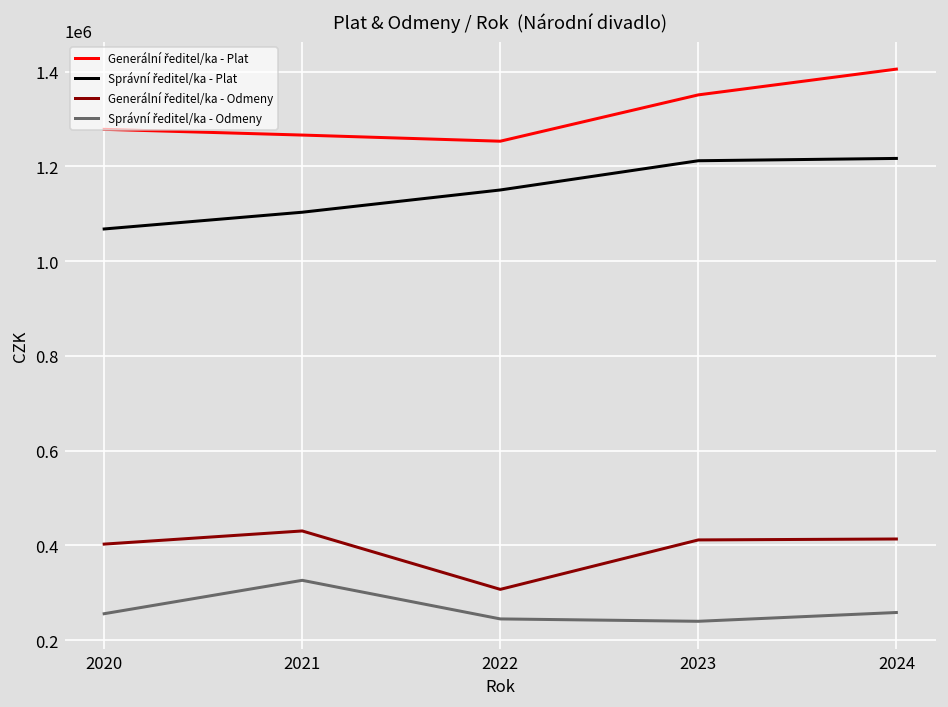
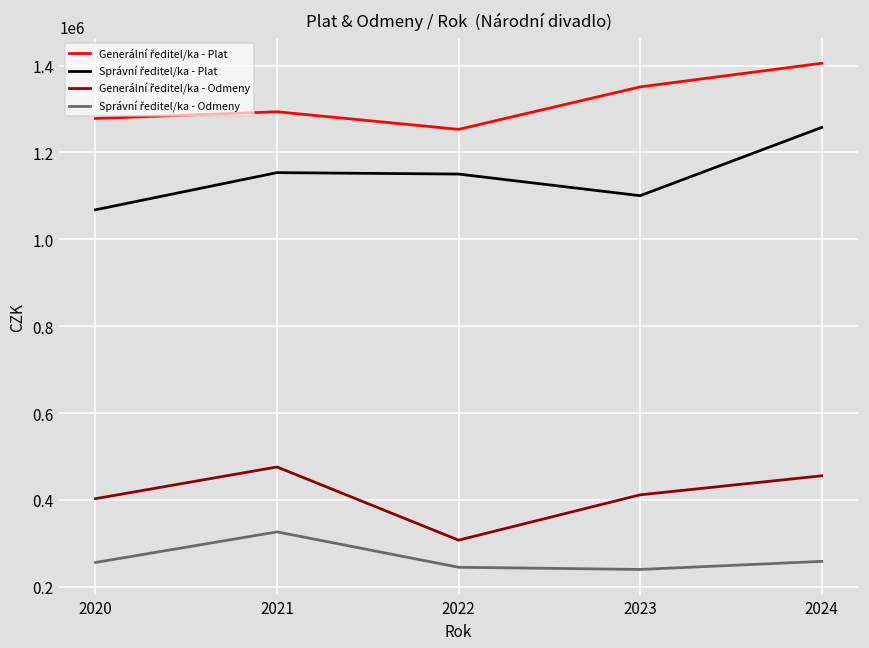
  {
    "Generální ředitel/ka - Plat": {
-     "2021": 1270000,
+     "2021": 1290000,
      "2022": 1250000,
      "2023": 1350000,
      "2024": 1410000
    },
    "Správní ředitel/ka - Plat": {
      "2020": 1070000,
-     "2021": 1100000,
+     "2021": 1150000,
      "2022": 1150000,
-     "2023": 1210000,
-     "2024": 1220000
+     "2023": 1100000,
+     "2024": 1260000
    },
    "Generální ředitel/ka - Odmeny": {
      "2020": 400000,
-     "2021": 430000,
+     "2021": 480000,
      "2022": 310000,
      "2023": 410000,
-     "2024": 410000
+     "2024": 460000
    },
    "Správní ředitel/ka - Odmeny": {
      "2020": 260000,
      "2021": 330000,
      "2022": 250000,
      "2023": 240000,
      "2024": 260000
    }
  }
